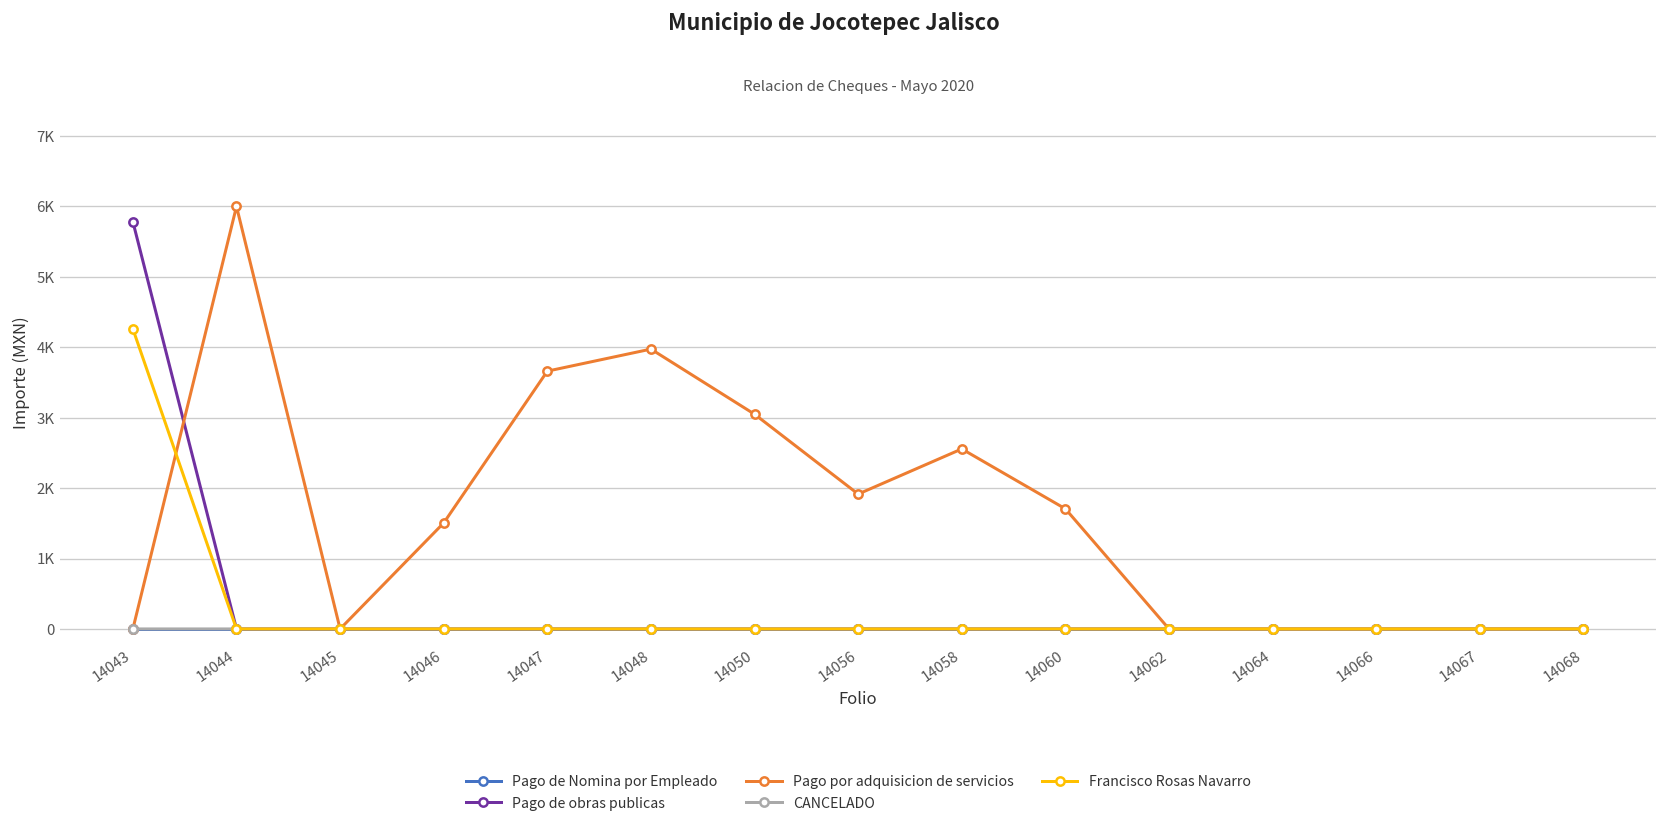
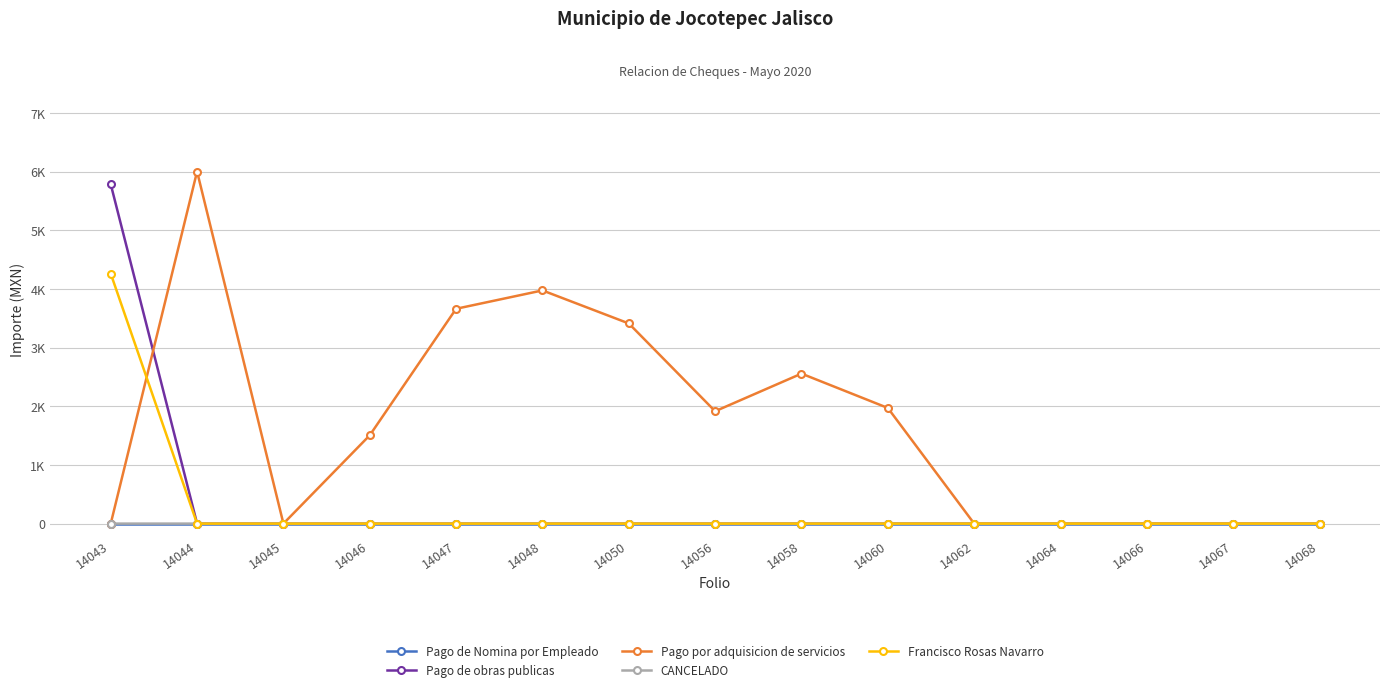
  {
    "Pago de obras publicas": {
      "14043": 5800
    },
    "Pago por adquisicion de servicios": {
      "14044": 6000,
      "14046": 1500,
      "14047": 3700,
      "14048": 4000,
-     "14050": 3000,
+     "14050": 3400,
      "14056": 1900,
      "14058": 2600,
-     "14060": 1700
+     "14060": 2000
    },
    "Francisco Rosas Navarro": {
      "14043": 4300
    }
  }
